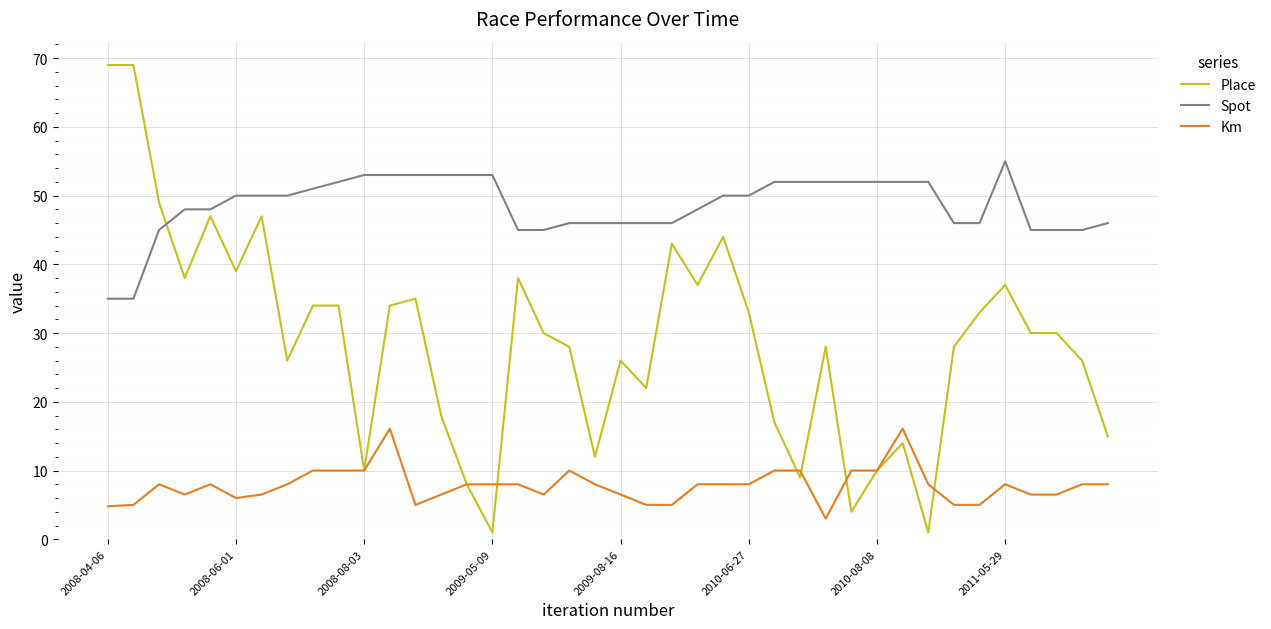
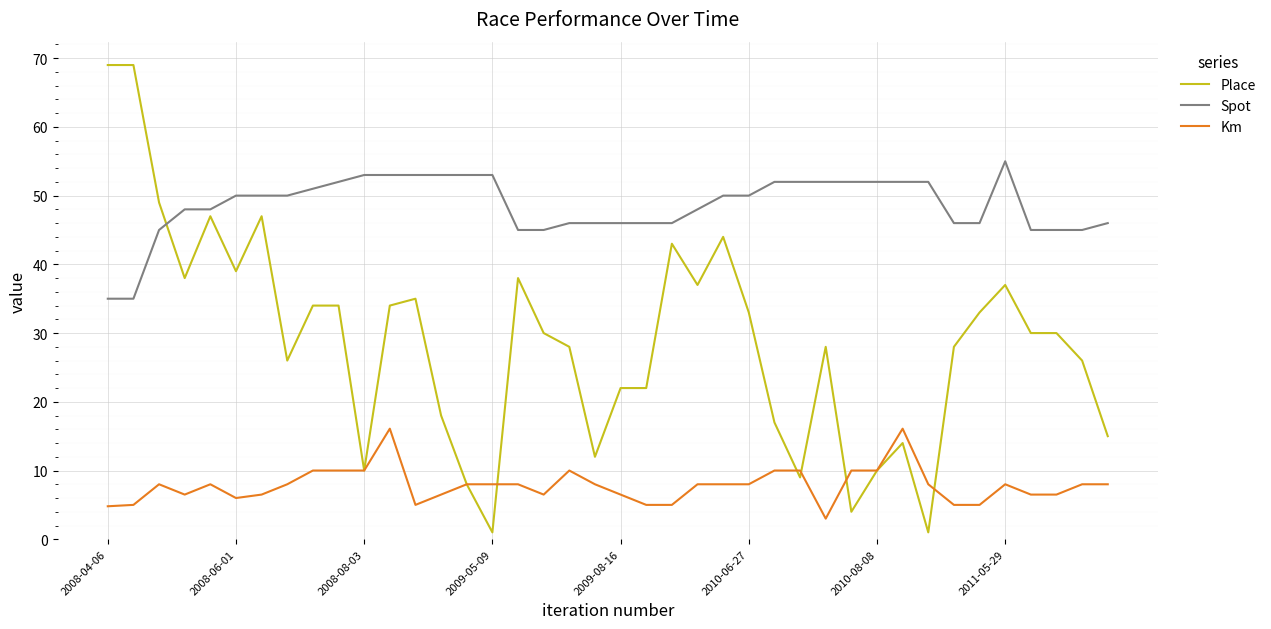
  {
    "Place": {
      "2008-04-06": 69,
      "2008-06-01": 39,
      "2009-05-09": 1,
-     "2009-08-16": 26,
+     "2009-08-16": 22,
      "2010-06-27": 33,
      "2011-05-29": 37
    },
    "Spot": {
      "2008-04-06": 35,
      "2008-06-01": 50,
      "2008-08-03": 53,
      "2009-05-09": 53,
      "2009-08-16": 46,
      "2010-06-27": 50,
      "2010-08-08": 52,
      "2011-05-29": 55
    },
    "Km": {
      "2008-04-06": 5,
      "2008-06-01": 6,
      "2009-05-09": 8,
      "2009-08-16": 7,
      "2010-06-27": 8,
      "2011-05-29": 8
    }
  }
